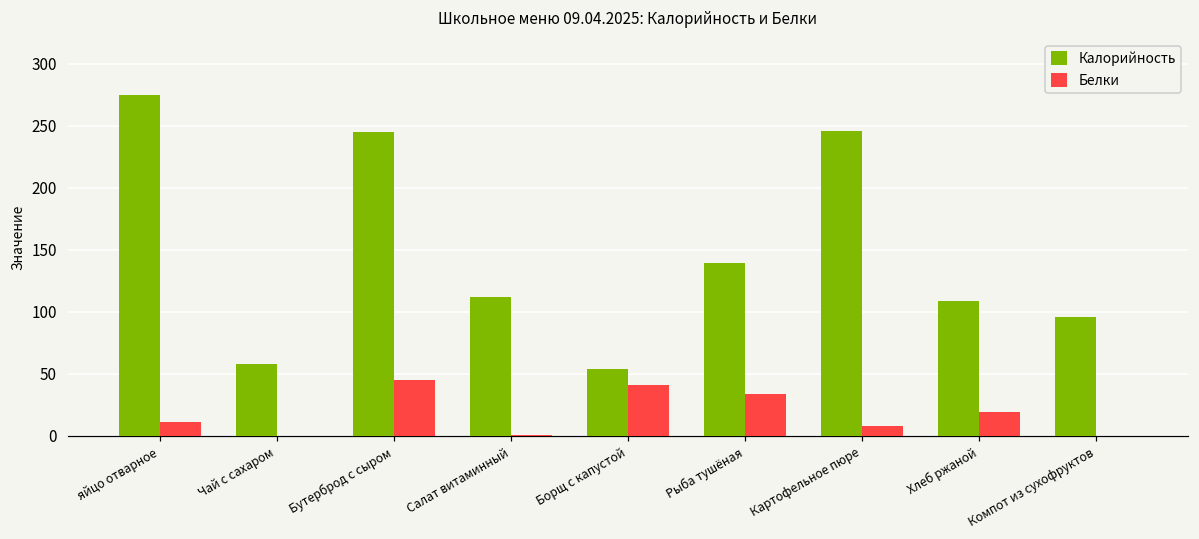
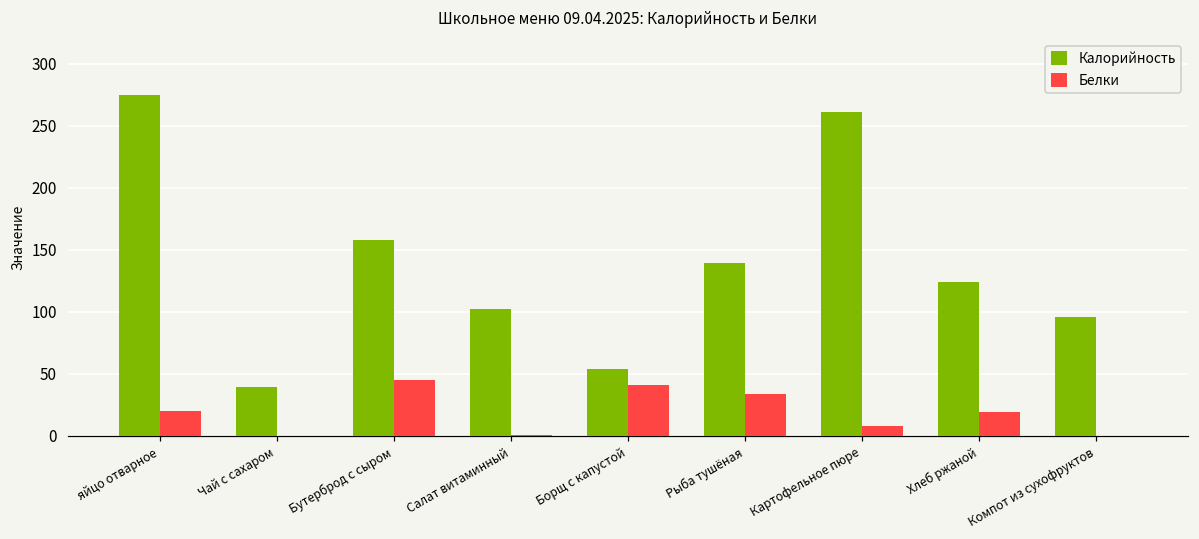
  {
    "Калорийность": {
      "яйцо отварное": 275,
-     "Чай с сахаром": 58,
-     "Бутерброд с сыром": 245,
-     "Салат витаминный": 112,
+     "Чай с сахаром": 39,
+     "Бутерброд с сыром": 158,
+     "Салат витаминный": 102,
      "Борщ с капустой": 54,
      "Рыба тушёная": 139,
-     "Картофельное пюре": 246,
-     "Хлеб ржаной": 109,
+     "Картофельное пюре": 261,
+     "Хлеб ржаной": 124,
      "Компот из сухофруктов": 96
    },
    "Белки": {
-     "яйцо отварное": 11,
+     "яйцо отварное": 20,
      "Чай с сахаром": 0,
      "Бутерброд с сыром": 45,
      "Борщ с капустой": 41,
      "Рыба тушёная": 34,
      "Картофельное пюре": 8,
      "Хлеб ржаной": 19,
      "Компот из сухофруктов": 0
    }
  }
